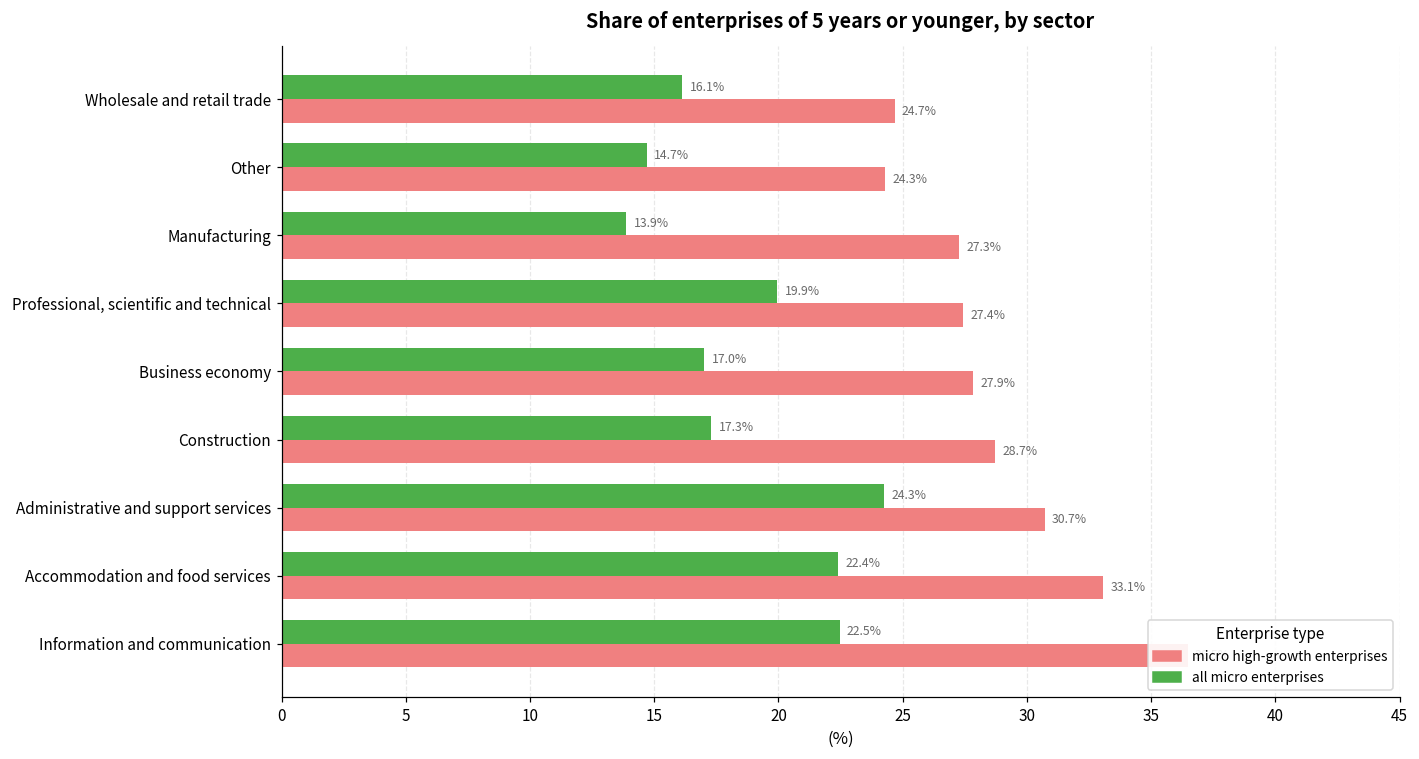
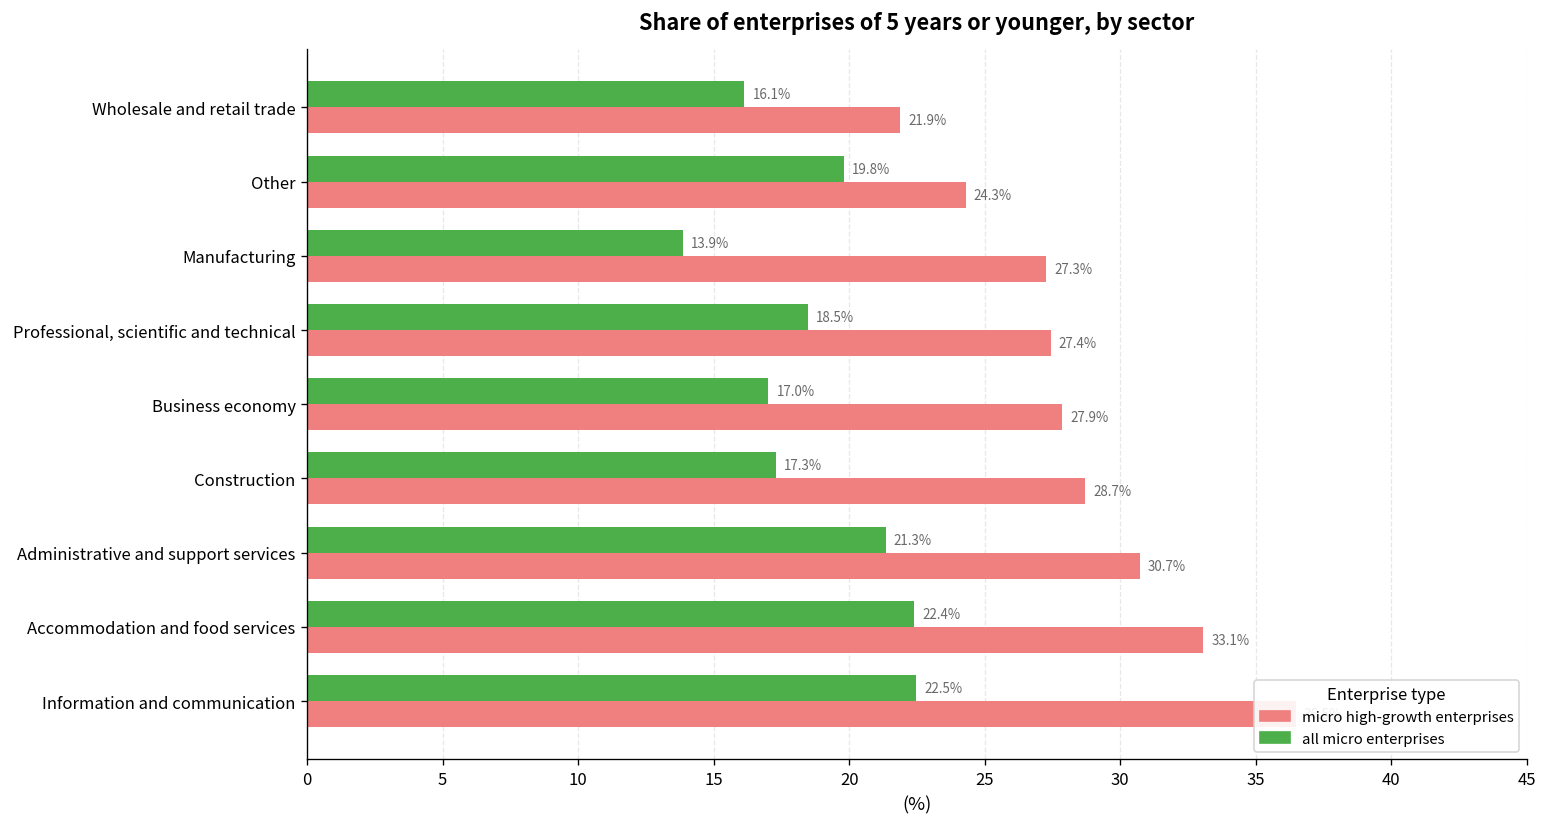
  {
    "micro high-growth enterprises": {
-     "Wholesale and retail trade": "24.7%",
+     "Wholesale and retail trade": "21.9%",
      "Other": "24.3%",
      "Manufacturing": "27.3%",
      "Professional, scientific and technical": "27.4%",
      "Business economy": "27.9%",
      "Construction": "28.7%",
      "Administrative and support services": "30.7%",
      "Accommodation and food services": "33.1%"
    },
    "all micro enterprises": {
      "Wholesale and retail trade": "16.1%",
-     "Other": "14.7%",
+     "Other": "19.8%",
      "Manufacturing": "13.9%",
-     "Professional, scientific and technical": "19.9%",
+     "Professional, scientific and technical": "18.5%",
      "Business economy": "17.0%",
      "Construction": "17.3%",
-     "Administrative and support services": "24.3%",
+     "Administrative and support services": "21.3%",
      "Accommodation and food services": "22.4%",
      "Information and communication": "22.5%"
    }
  }
